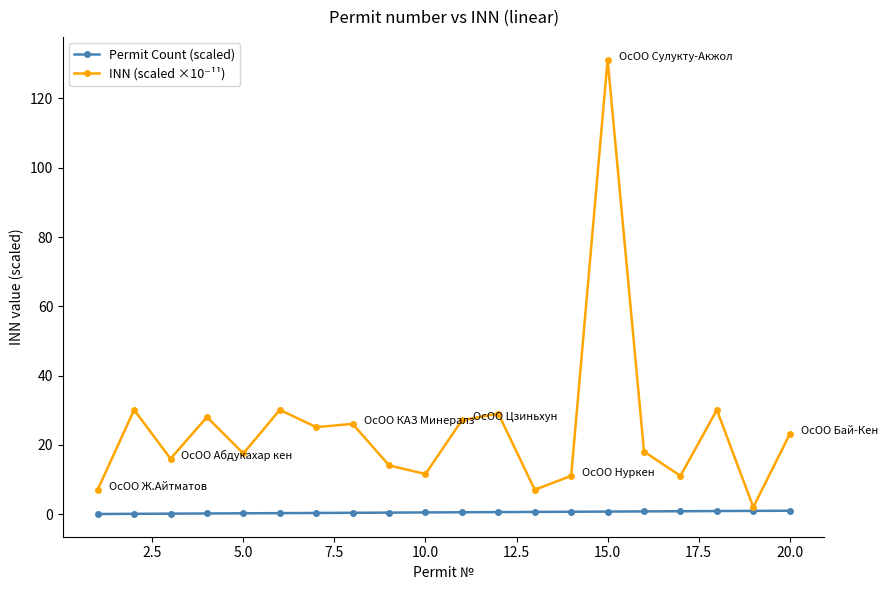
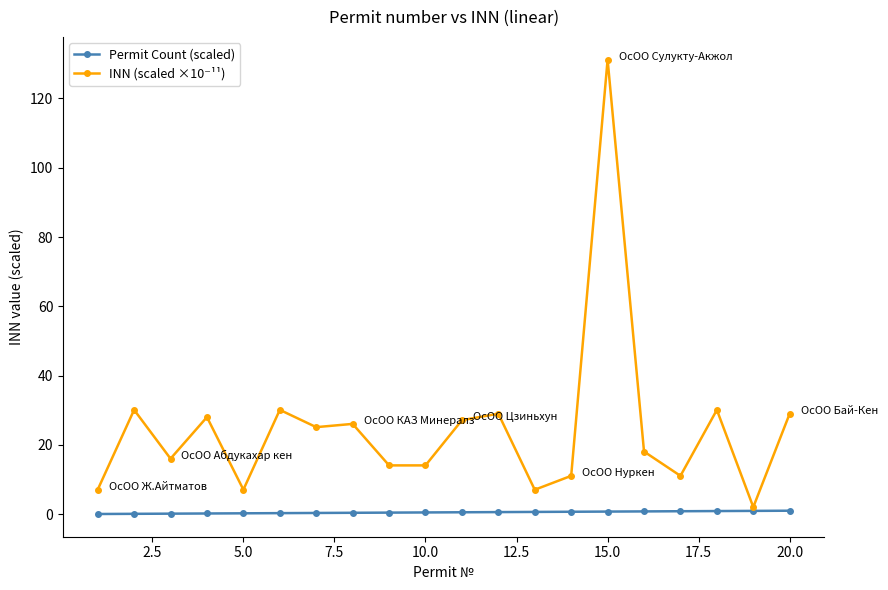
  {
    "Permit Count (scaled)": {
      "5.0": 0,
      "10.0": 1,
      "15.0": 1,
      "20.0": 1
    },
    "INN (scaled ×10⁻¹¹)": {
-     "5.0": 18,
-     "10.0": 12,
+     "5.0": 7,
+     "10.0": 14,
      "15.0": 131,
-     "20.0": 23
+     "20.0": 29
    }
  }
